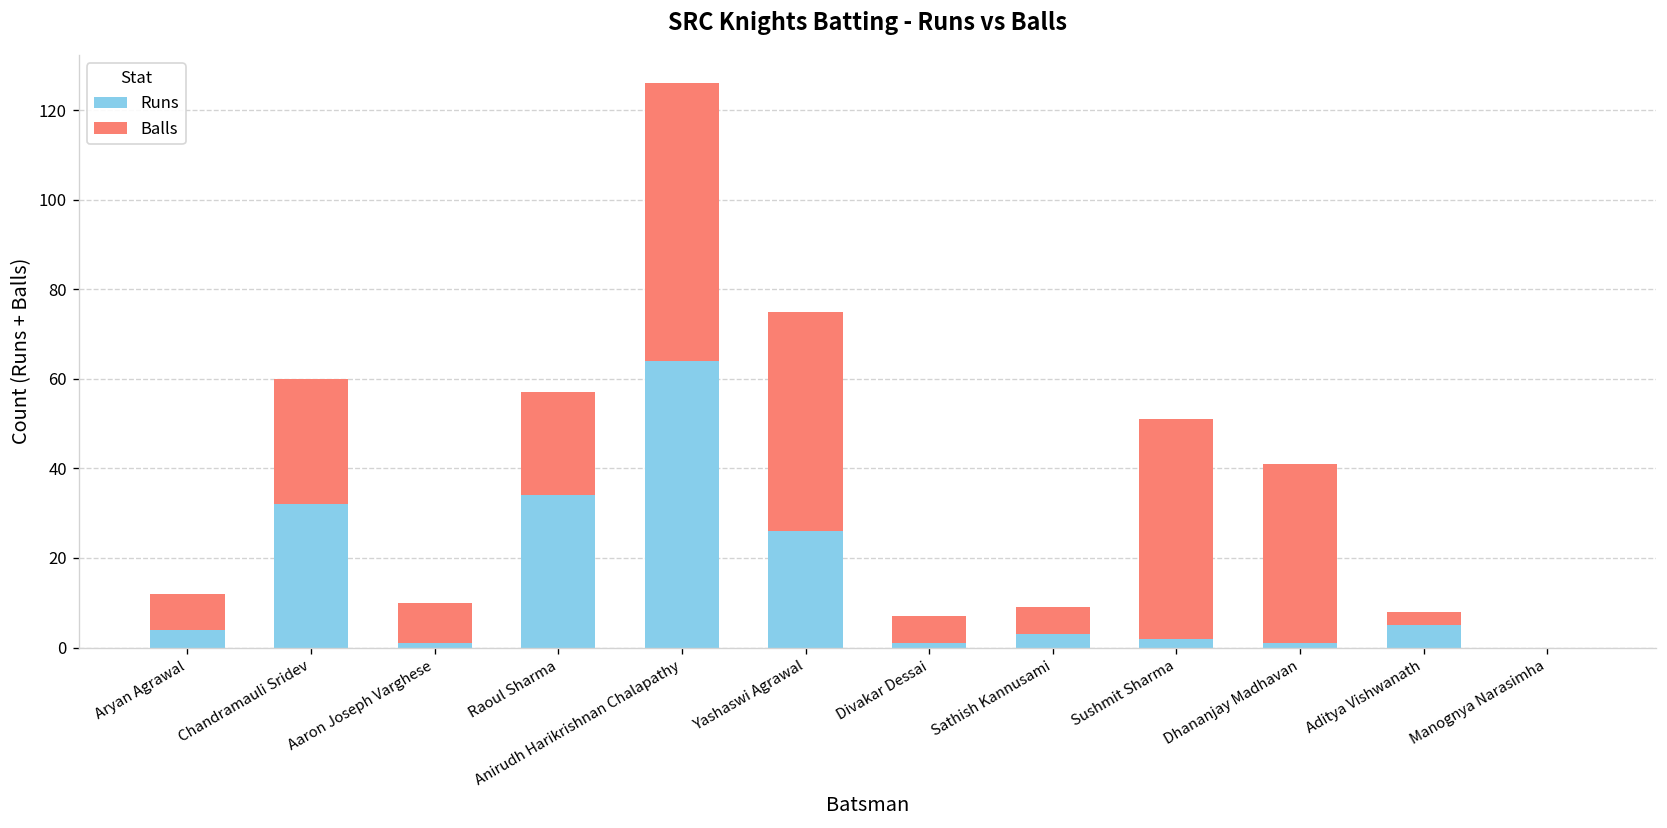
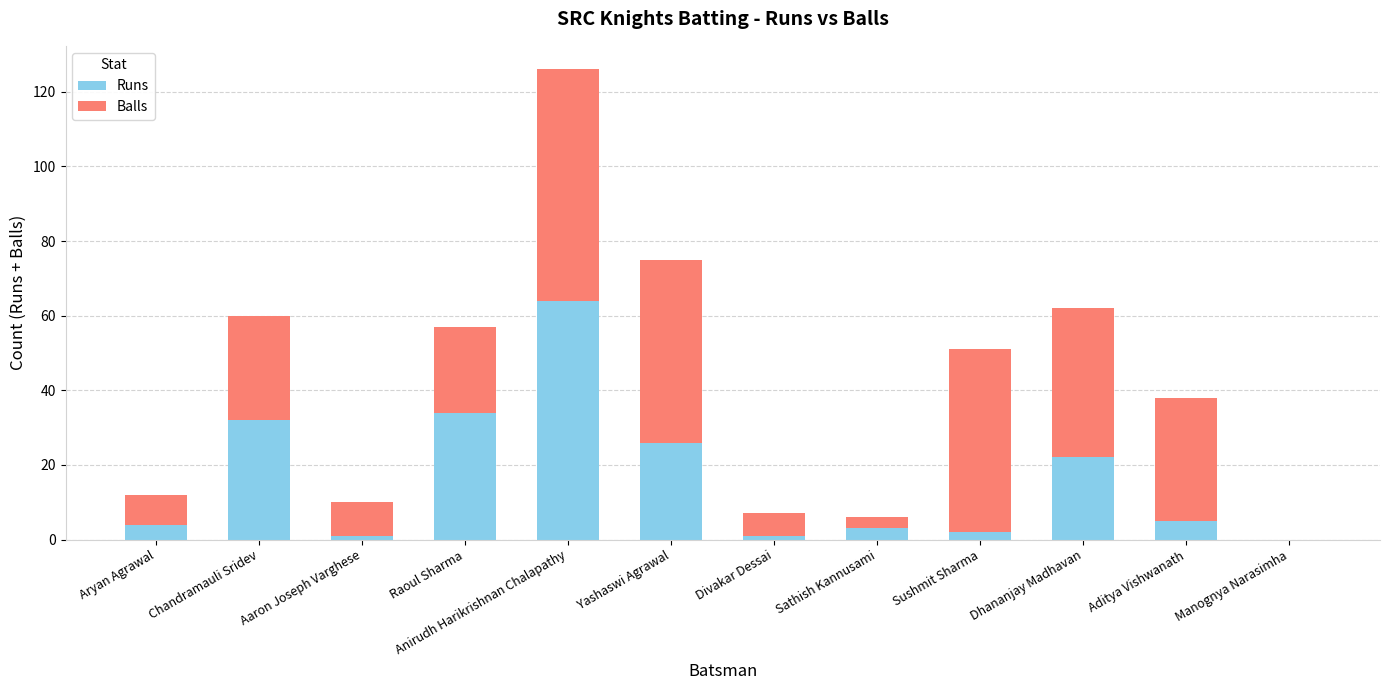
  {
    "Runs": {
      "Aryan Agrawal": 4,
      "Chandramauli Sridev": 32,
      "Aaron Joseph Varghese": 1,
      "Raoul Sharma": 34,
      "Anirudh Harikrishnan Chalapathy": 64,
      "Yashaswi Agrawal": 26,
      "Divakar Dessai": 1,
      "Sathish Kannusami": 3,
      "Sushmit Sharma": 2,
-     "Dhananjay Madhavan": 1,
+     "Dhananjay Madhavan": 22,
      "Aditya Vishwanath": 5,
      "Manognya Narasimha": 0
    },
    "Balls": {
      "Aryan Agrawal": 8,
      "Chandramauli Sridev": 28,
      "Aaron Joseph Varghese": 9,
      "Raoul Sharma": 23,
      "Anirudh Harikrishnan Chalapathy": 62,
      "Yashaswi Agrawal": 49,
      "Divakar Dessai": 6,
-     "Sathish Kannusami": 6,
+     "Sathish Kannusami": 3,
      "Sushmit Sharma": 49,
      "Dhananjay Madhavan": 40,
-     "Aditya Vishwanath": 3,
+     "Aditya Vishwanath": 33,
      "Manognya Narasimha": 0
    }
  }
